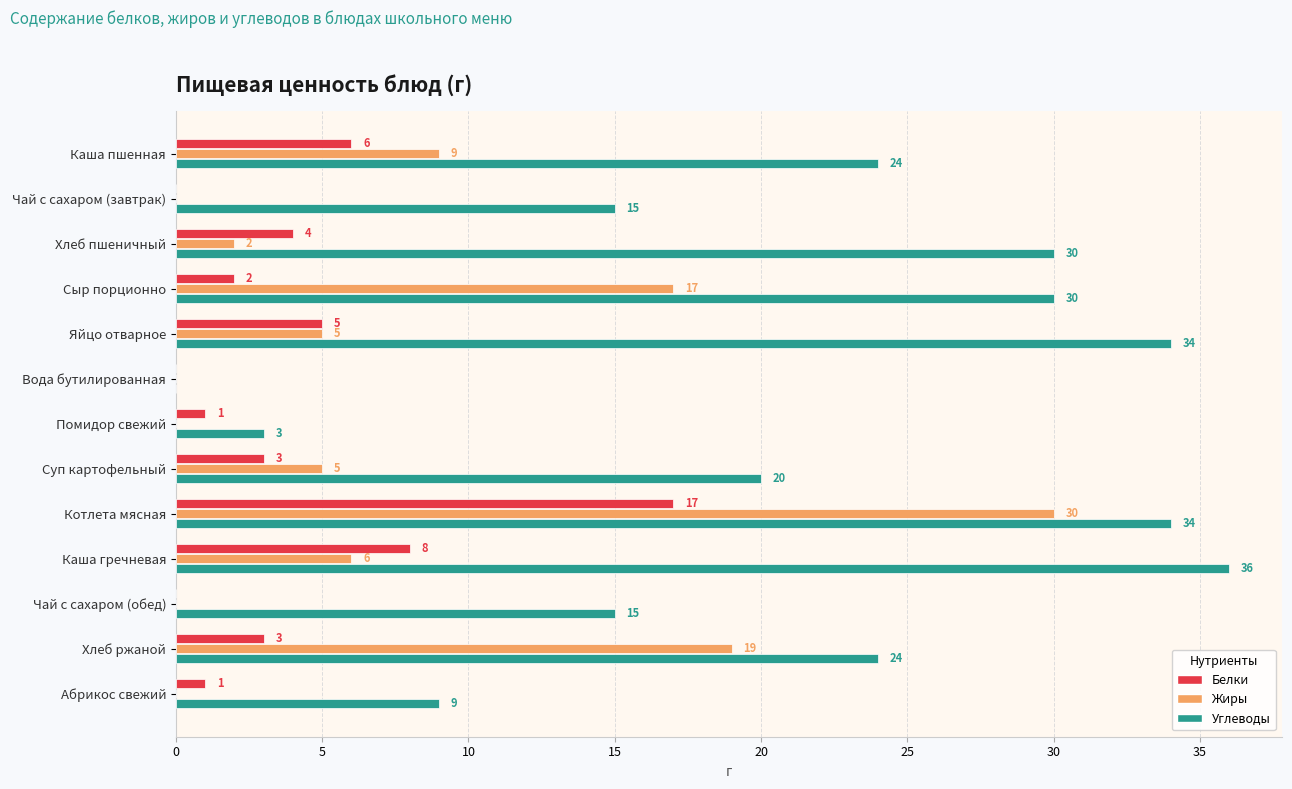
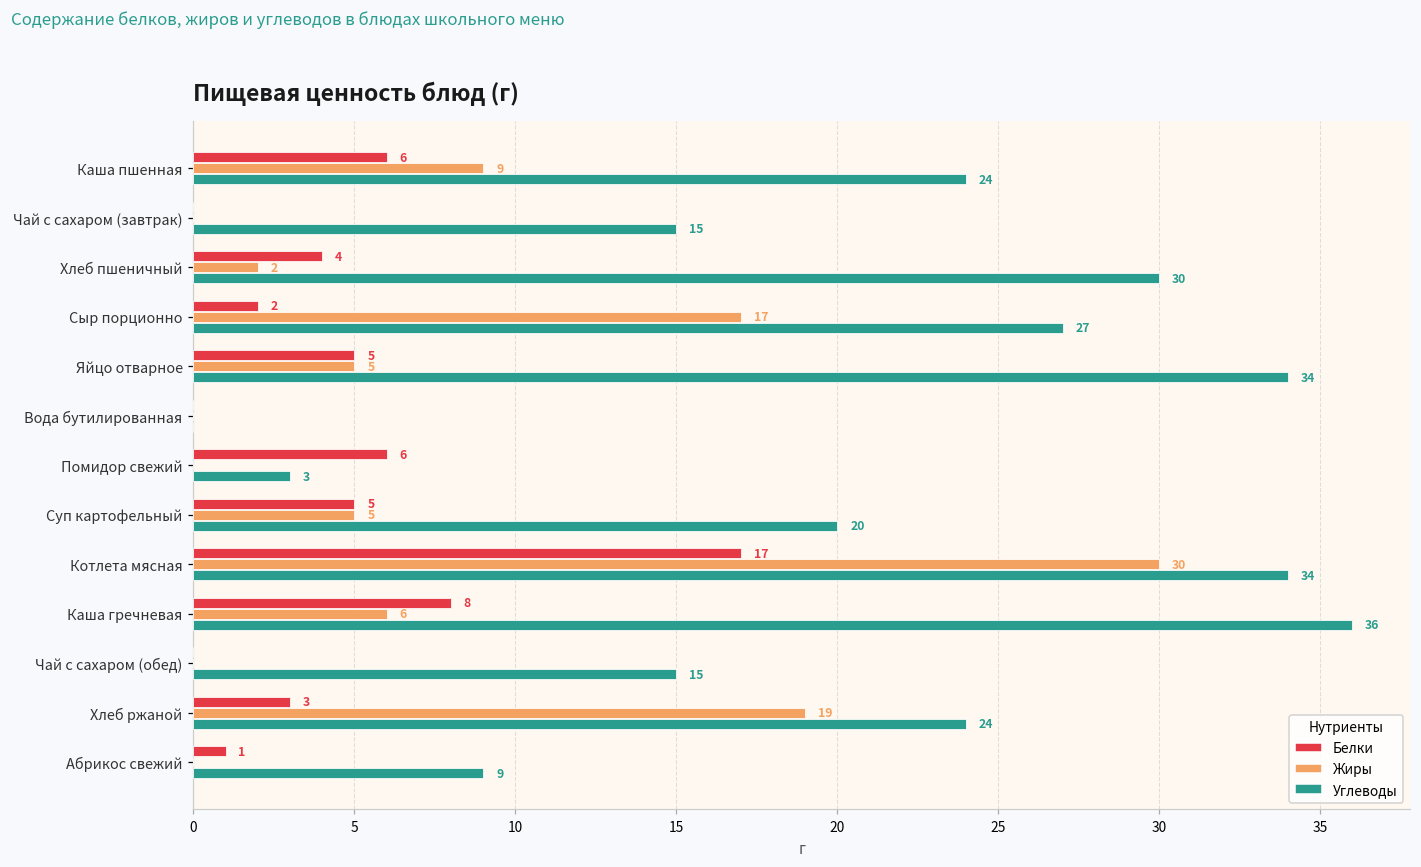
  {
    "Белки": {
      "Каша пшенная": 6,
      "Хлеб пшеничный": 4,
      "Сыр порционно": 2,
-     "Помидор свежий": 1,
-     "Суп картофельный": 3,
+     "Помидор свежий": 6,
+     "Суп картофельный": 5,
      "Котлета мясная": 17,
      "Каша гречневая": 8,
      "Хлеб ржаной": 3,
      "Абрикос свежий": 1
    },
    "Жиры": {
      "Каша пшенная": 9,
      "Хлеб пшеничный": 2,
      "Сыр порционно": 17,
      "Суп картофельный": 5,
      "Котлета мясная": 30,
      "Каша гречневая": 6,
      "Хлеб ржаной": 19
    },
    "Углеводы": {
      "Каша пшенная": 24,
      "Чай с сахаром (завтрак)": 15,
      "Хлеб пшеничный": 30,
-     "Сыр порционно": 30,
+     "Сыр порционно": 27,
      "Яйцо отварное": 34,
      "Помидор свежий": 3,
      "Суп картофельный": 20,
      "Котлета мясная": 34,
      "Каша гречневая": 36,
      "Чай с сахаром (обед)": 15,
      "Хлеб ржаной": 24,
      "Абрикос свежий": 9
    }
  }
